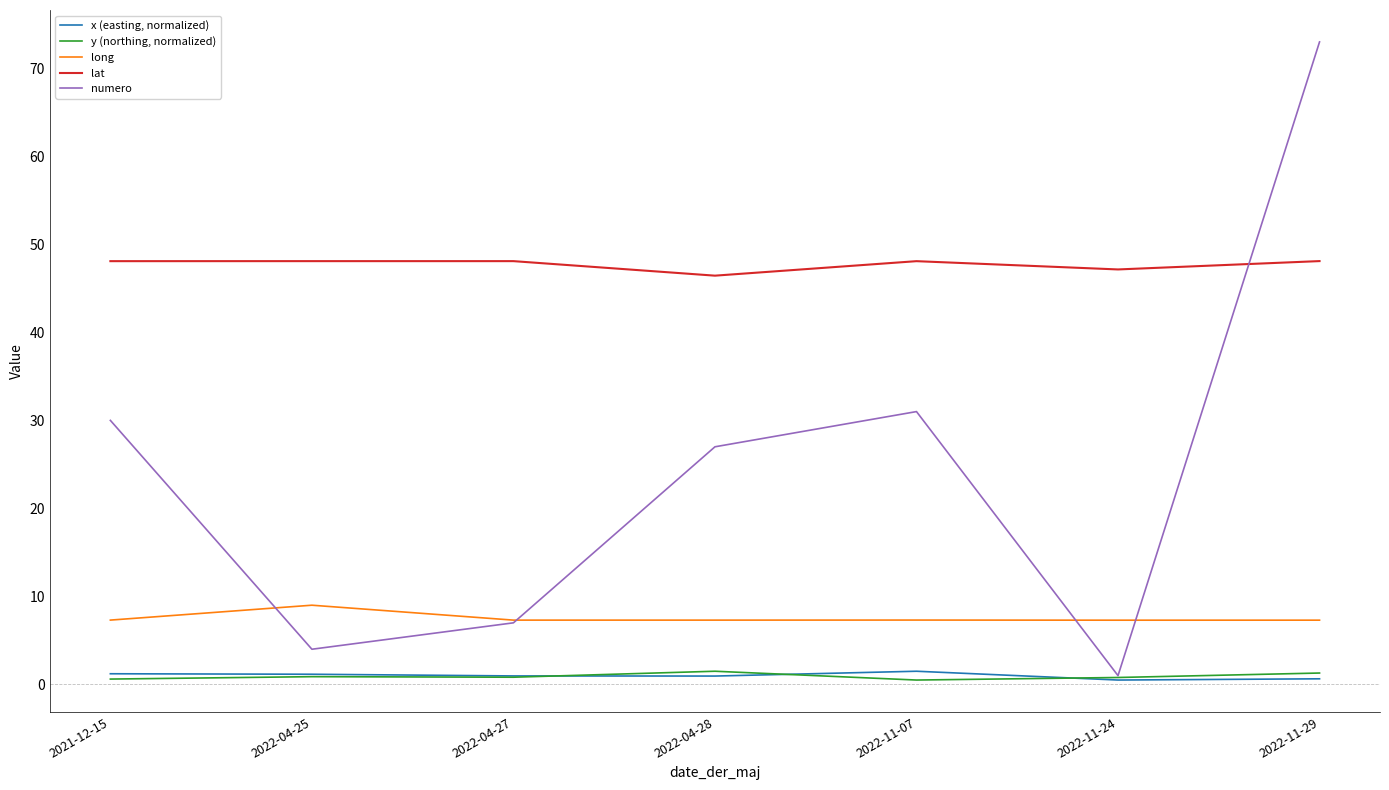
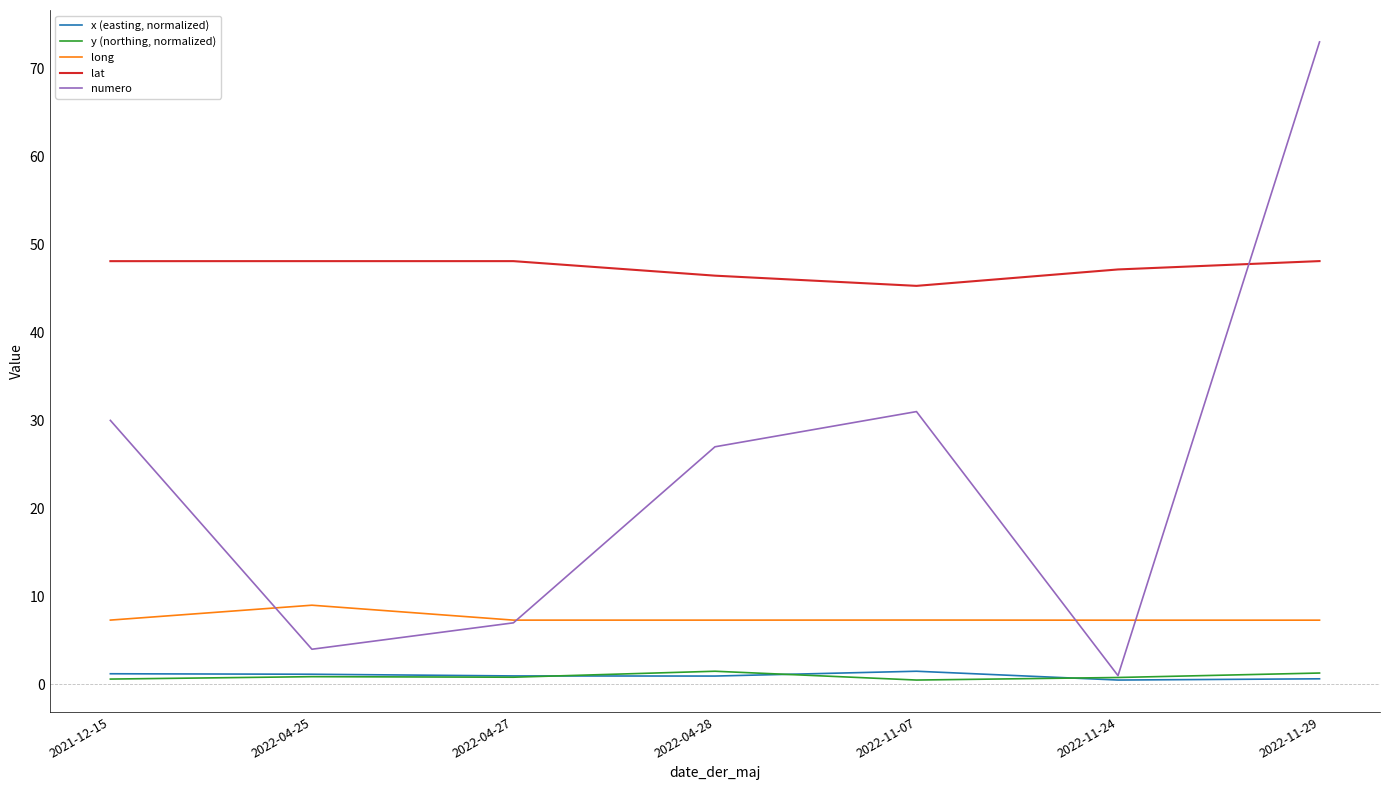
  {
    "x (easting, normalized)": {
      "2021-12-15": 1,
      "2022-04-28": 1,
      "2022-11-07": 1,
      "2022-11-29": 1
    },
    "y (northing, normalized)": {
      "2021-12-15": 1,
      "2022-04-28": 1,
      "2022-11-07": 1,
      "2022-11-29": 1
    },
    "long": {
      "2021-12-15": 7,
      "2022-04-25": 9,
      "2022-04-27": 7,
      "2022-04-28": 7,
      "2022-11-07": 7,
      "2022-11-24": 7,
      "2022-11-29": 7
    },
    "lat": {
      "2021-12-15": 48,
      "2022-04-25": 48,
      "2022-04-27": 48,
      "2022-04-28": 46,
-     "2022-11-07": 48,
+     "2022-11-07": 45,
      "2022-11-24": 47,
      "2022-11-29": 48
    },
    "numero": {
      "2021-12-15": 30,
      "2022-04-25": 4,
      "2022-04-27": 7,
      "2022-04-28": 27,
      "2022-11-07": 31,
      "2022-11-29": 73
    }
  }
